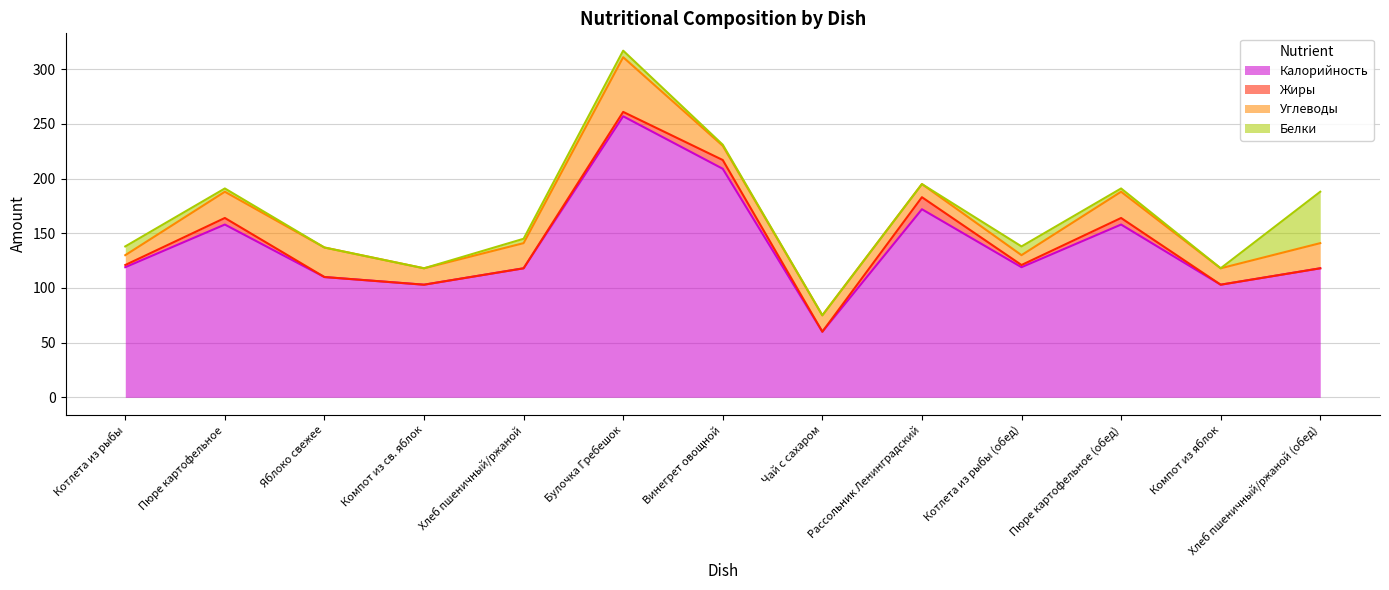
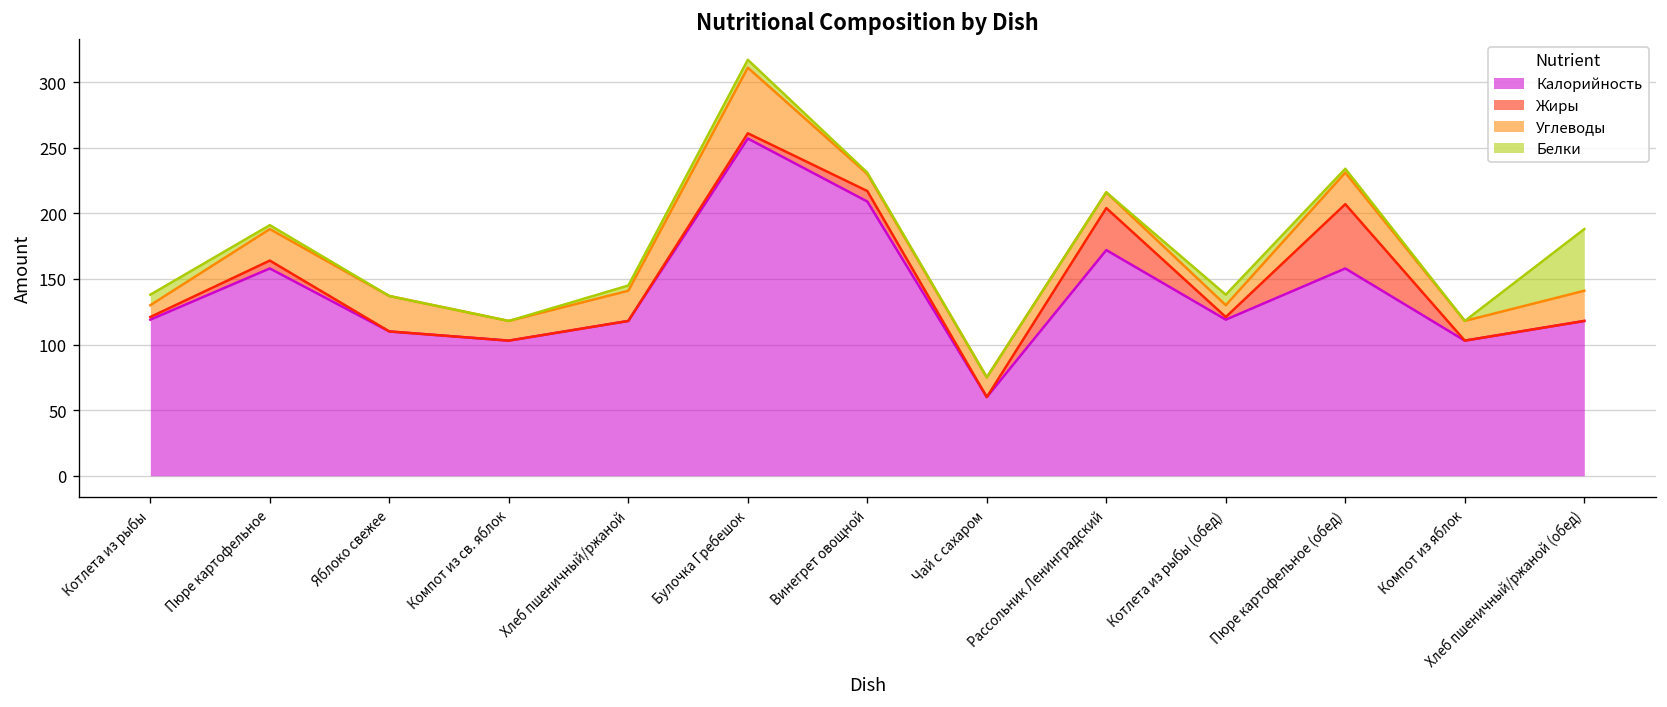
  {
    "Калорийность": {
      "Пюре картофельное": 158,
      "Булочка Гребешок": 257,
      "Винегрет овощной": 209,
      "Рассольник Ленинградский": 172,
      "Пюре картофельное (обед)": 158
    },
    "Жиры": {
      "Пюре картофельное": 6,
      "Булочка Гребешок": 4,
      "Винегрет овощной": 8,
-     "Рассольник Ленинградский": 11,
-     "Пюре картофельное (обед)": 6
+     "Рассольник Ленинградский": 32,
+     "Пюре картофельное (обед)": 49
    },
    "Углеводы": {
      "Котлета из рыбы": 9,
      "Пюре картофельное": 24,
      "Хлеб пшеничный/ржаной": 23,
      "Булочка Гребешок": 50,
      "Котлета из рыбы (обед)": 9,
      "Пюре картофельное (обед)": 24,
      "Хлеб пшеничный/ржаной (обед)": 23
    },
    "Белки": {
      "Котлета из рыбы": 8,
      "Пюре картофельное": 3,
      "Хлеб пшеничный/ржаной": 4,
      "Булочка Гребешок": 6,
      "Котлета из рыбы (обед)": 8,
      "Пюре картофельное (обед)": 3,
      "Хлеб пшеничный/ржаной (обед)": 47
    }
  }
